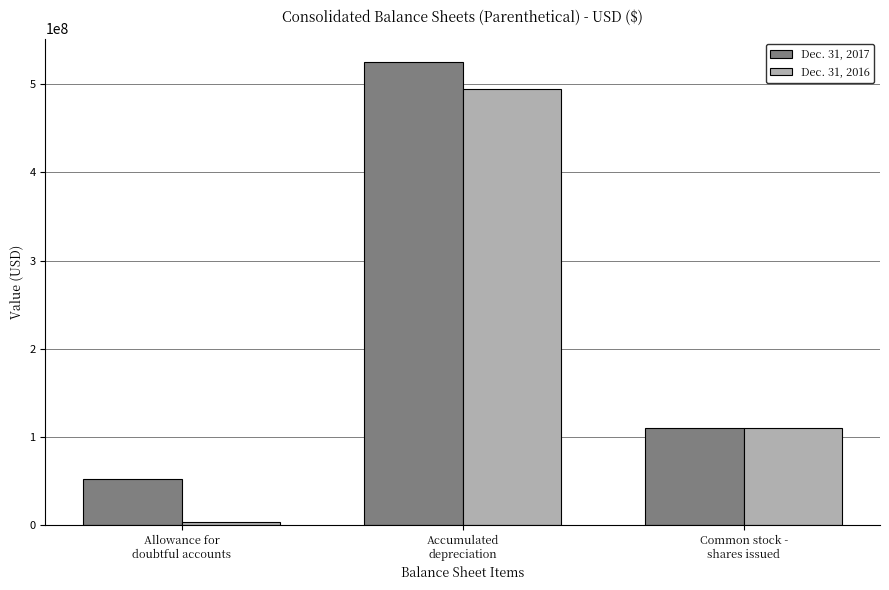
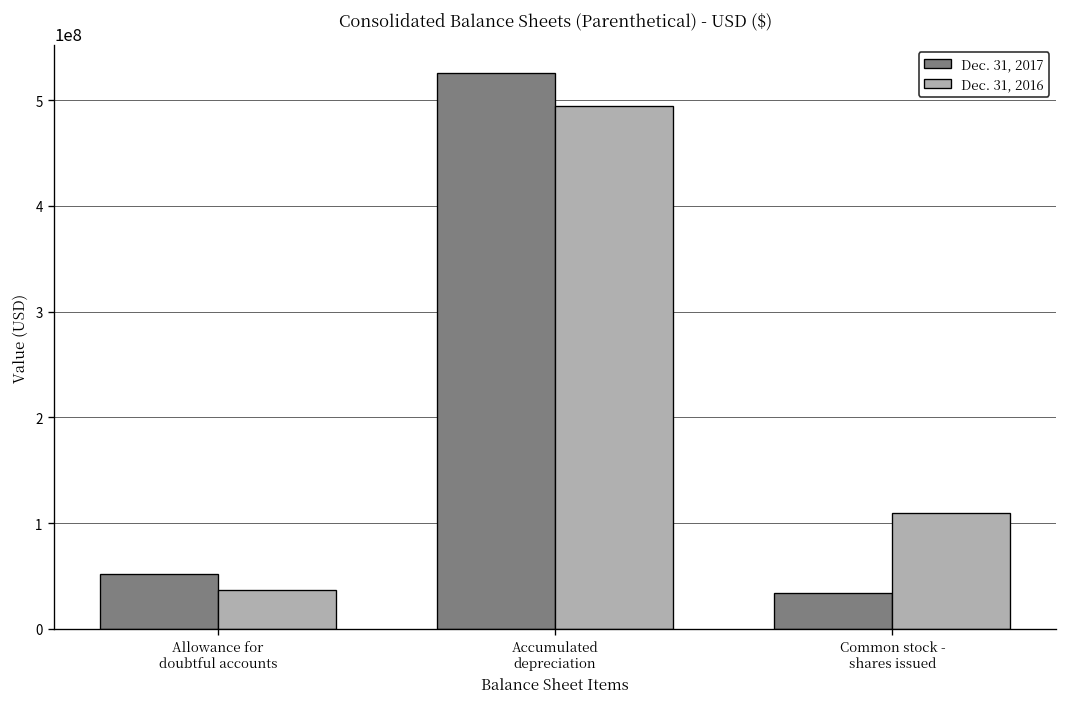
  {
    "Dec. 31, 2017": {
      "Allowance for doubtful accounts": 50000000,
      "Accumulated depreciation": 530000000,
-     "Common stock - shares issued": 110000000
+     "Common stock - shares issued": 30000000
    },
    "Dec. 31, 2016": {
-     "Allowance for doubtful accounts": 0,
+     "Allowance for doubtful accounts": 40000000,
      "Accumulated depreciation": 490000000,
      "Common stock - shares issued": 110000000
    }
  }
